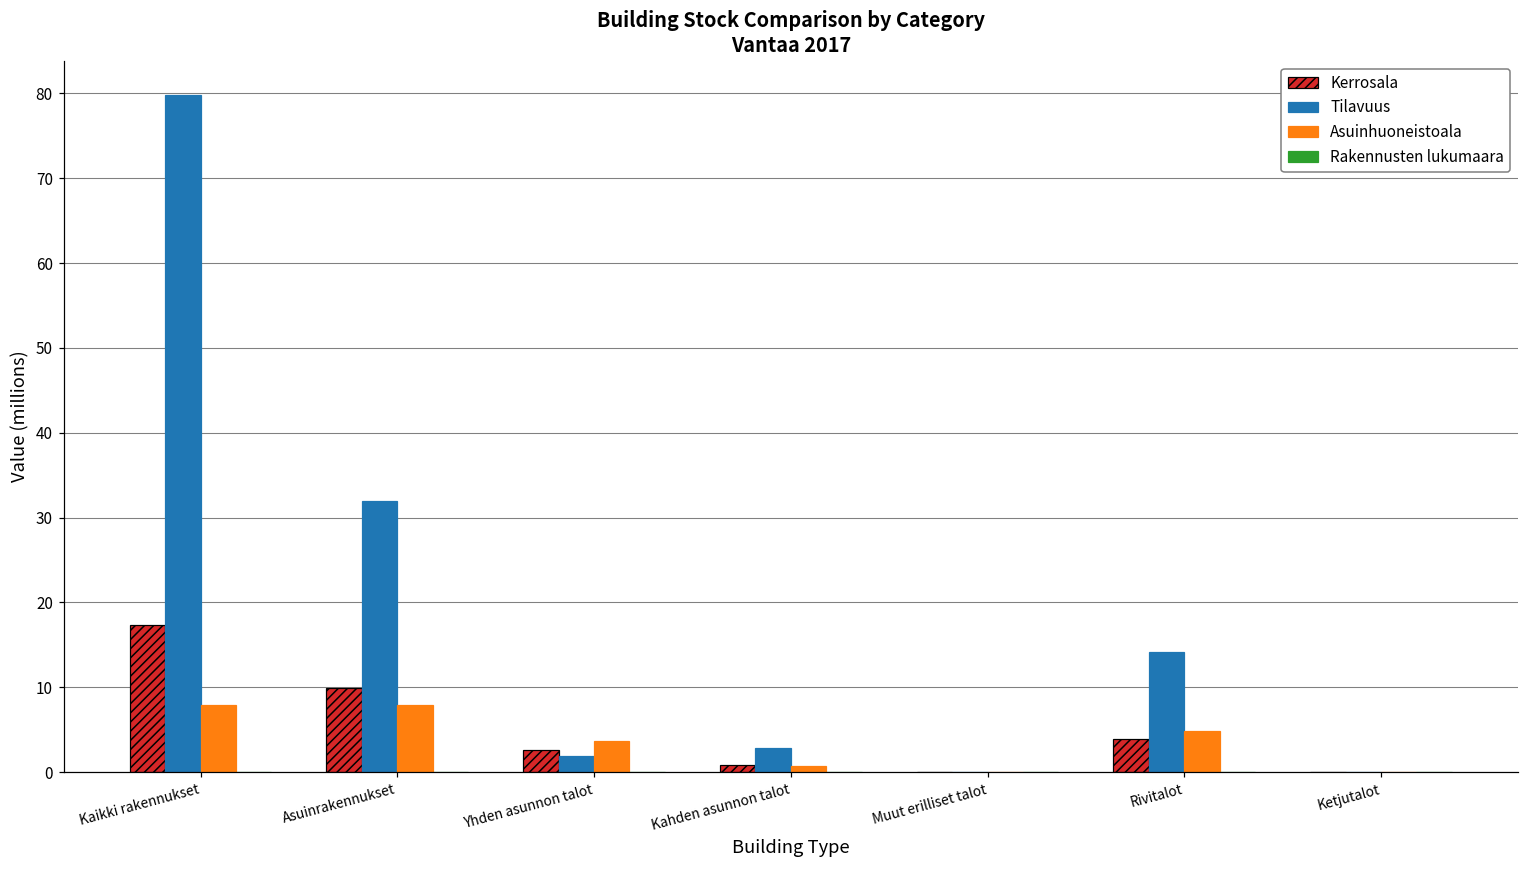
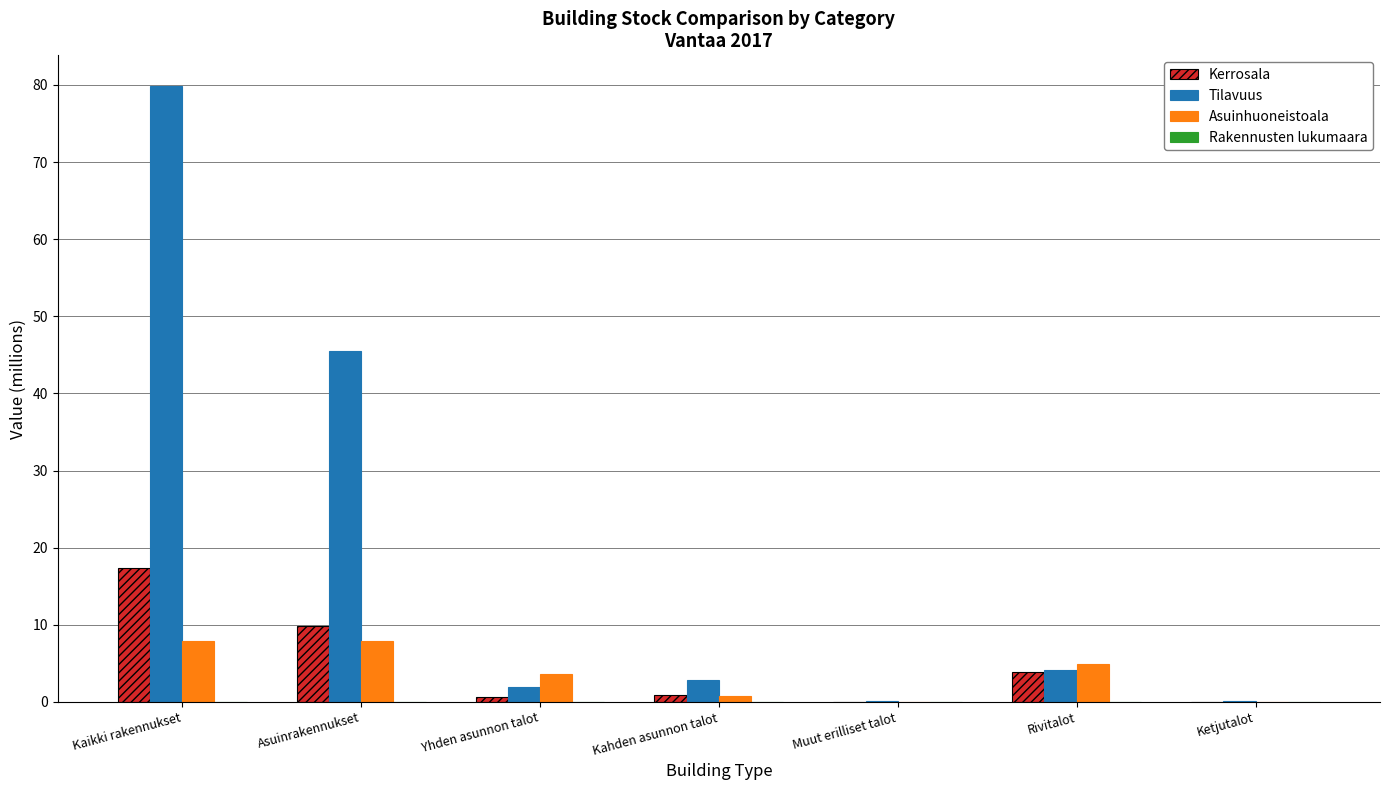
  {
    "Kerrosala": {
      "Kaikki rakennukset": 17,
      "Asuinrakennukset": 10,
-     "Yhden asunnon talot": 3,
+     "Yhden asunnon talot": 1,
      "Kahden asunnon talot": 1,
      "Rivitalot": 4
    },
    "Tilavuus": {
      "Kaikki rakennukset": 80,
-     "Asuinrakennukset": 32,
+     "Asuinrakennukset": 46,
      "Yhden asunnon talot": 2,
      "Kahden asunnon talot": 3,
-     "Rivitalot": 14
+     "Rivitalot": 4
    },
    "Asuinhuoneistoala": {
      "Kaikki rakennukset": 8,
      "Asuinrakennukset": 8,
      "Yhden asunnon talot": 4,
      "Kahden asunnon talot": 1,
      "Rivitalot": 5
    }
  }
